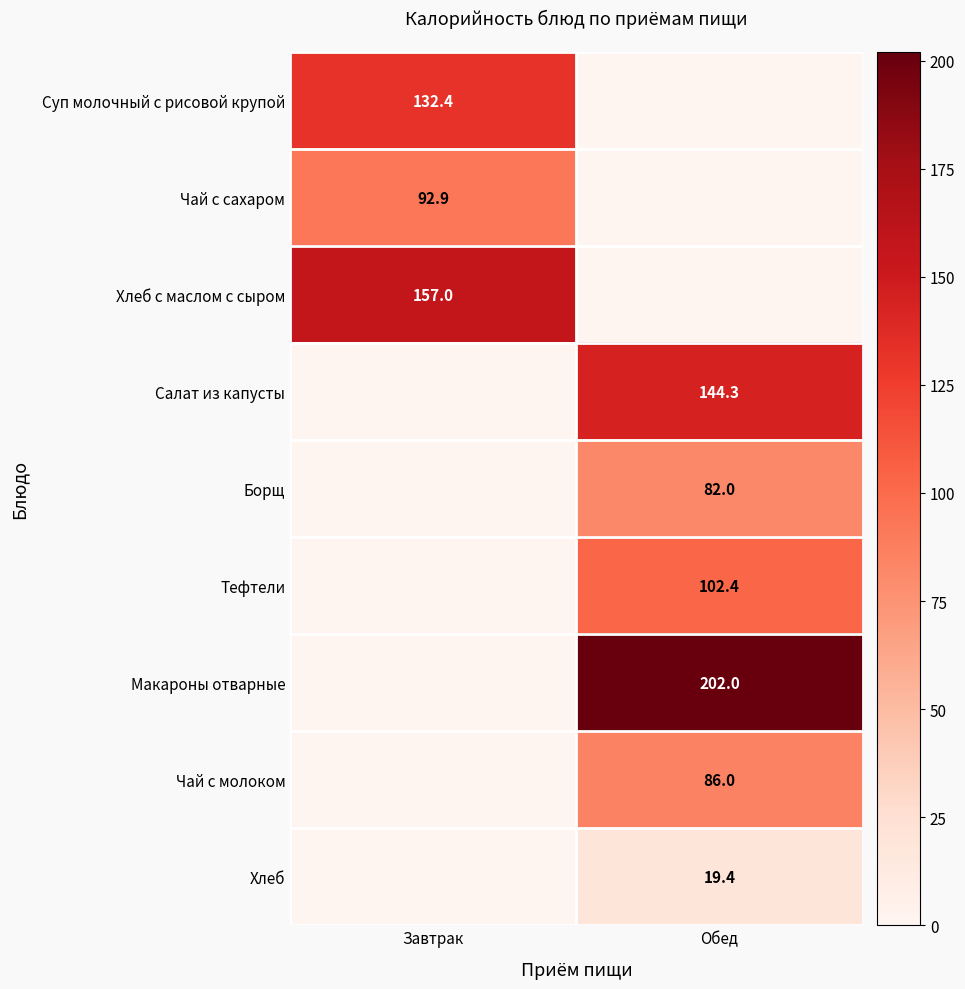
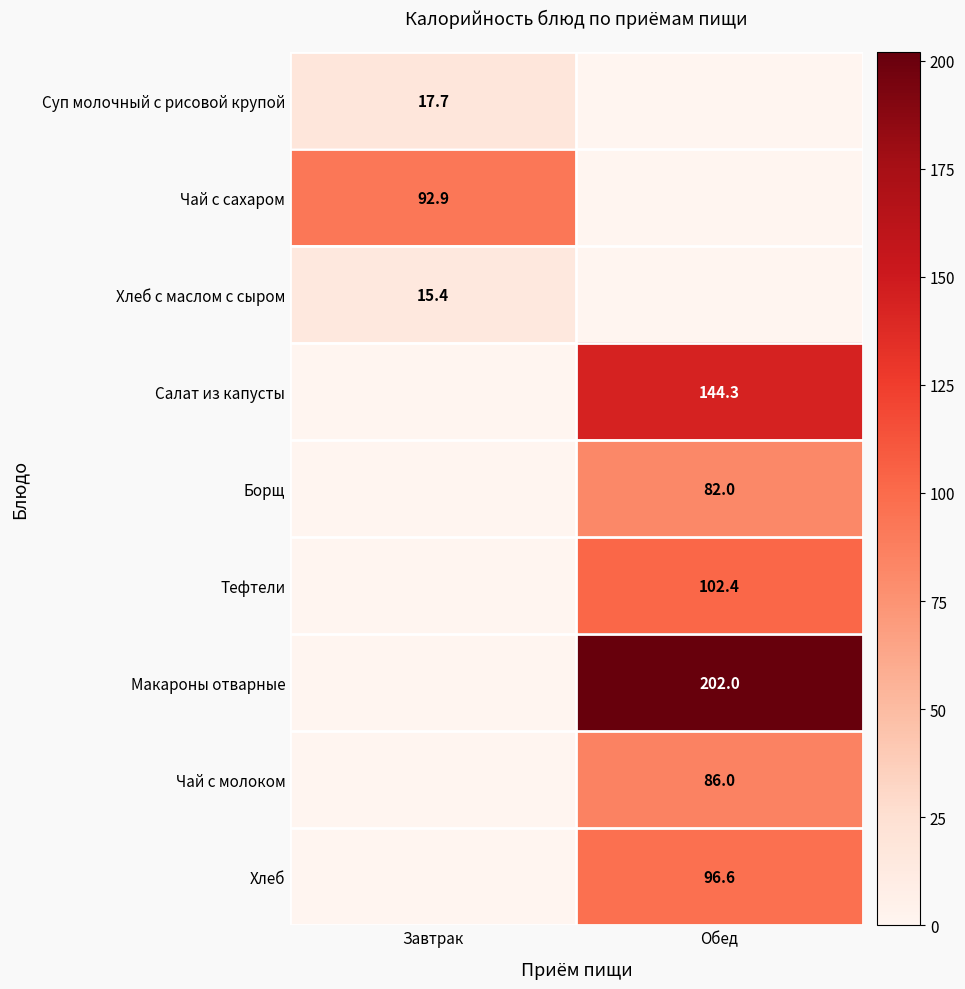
  {
    "Суп молочный с рисовой крупой": {
-     "Завтрак": 132.4
+     "Завтрак": 17.7
    },
    "Чай с сахаром": {
      "Завтрак": 92.9
    },
    "Хлеб с маслом с сыром": {
-     "Завтрак": 157.0
+     "Завтрак": 15.4
    },
    "Салат из капусты": {
      "Обед": 144.3
    },
    "Борщ": {
      "Обед": 82.0
    },
    "Тефтели": {
      "Обед": 102.4
    },
    "Макароны отварные": {
      "Обед": 202.0
    },
    "Чай с молоком": {
      "Обед": 86.0
    },
    "Хлеб": {
-     "Обед": 19.4
+     "Обед": 96.6
    }
  }
